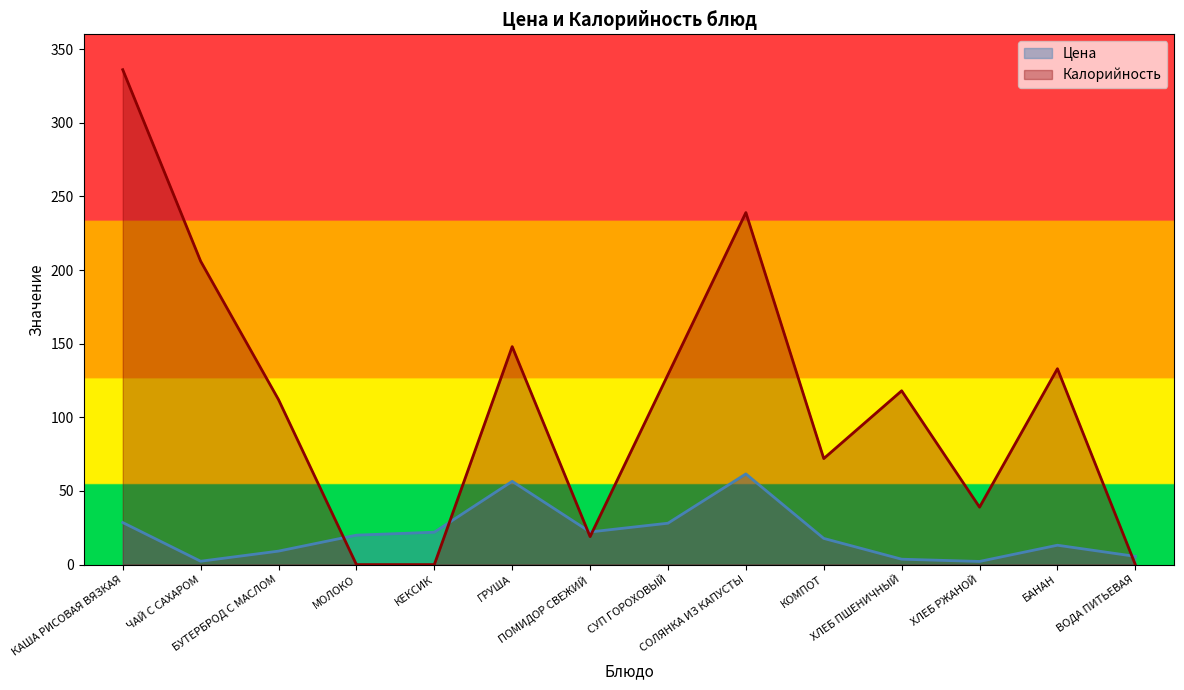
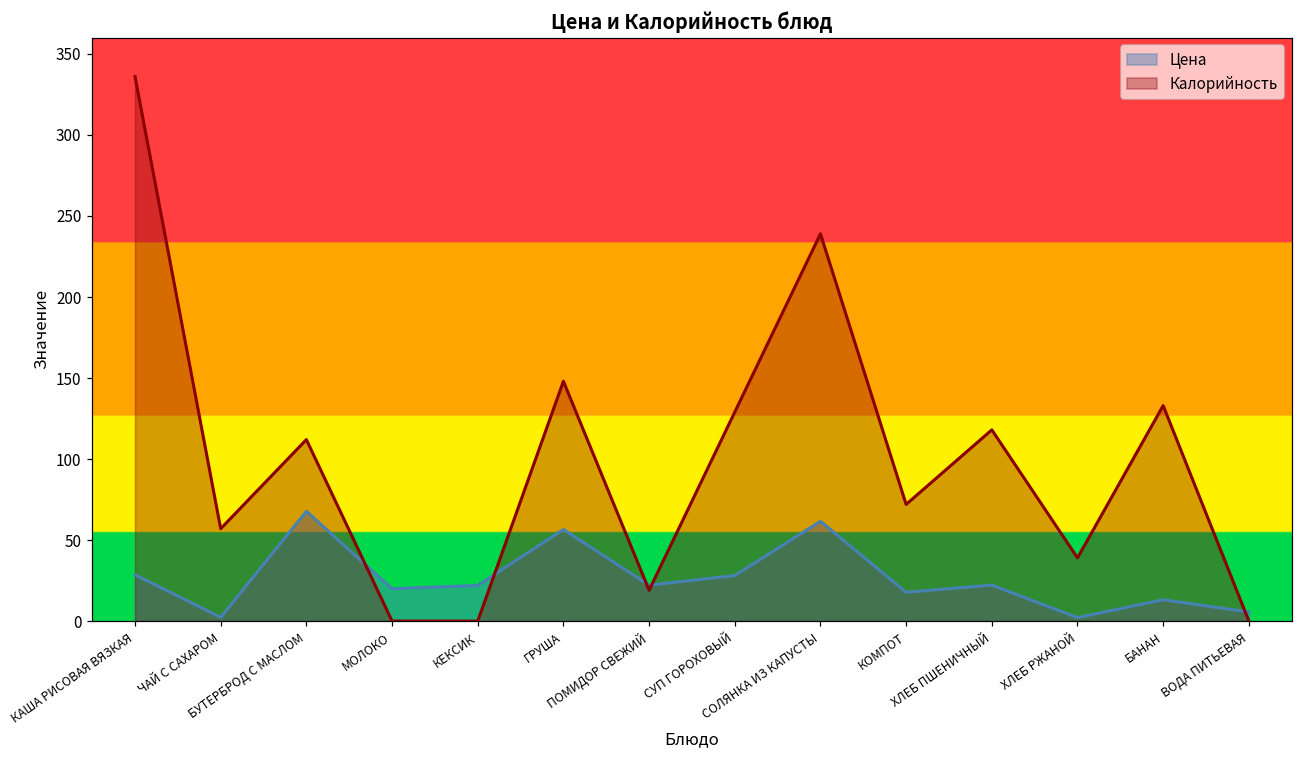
  {
    "Цена": {
      "КАША РИСОВАЯ ВЯЗКАЯ": 29,
      "ЧАЙ С САХАРОМ": 2,
-     "БУТЕРБРОД С МАСЛОМ": 9,
+     "БУТЕРБРОД С МАСЛОМ": 68,
      "МОЛОКО": 20,
      "КЕКСИК": 22,
      "ГРУША": 57,
      "ПОМИДОР СВЕЖИЙ": 22,
      "СУП ГОРОХОВЫЙ": 28,
      "СОЛЯНКА ИЗ КАПУСТЫ": 62,
      "КОМПОТ": 18,
-     "ХЛЕБ ПШЕНИЧНЫЙ": 4,
+     "ХЛЕБ ПШЕНИЧНЫЙ": 22,
      "ХЛЕБ РЖАНОЙ": 2,
      "БАНАН": 13,
      "ВОДА ПИТЬЕВАЯ": 6
    },
    "Калорийность": {
      "КАША РИСОВАЯ ВЯЗКАЯ": 336,
-     "ЧАЙ С САХАРОМ": 206,
+     "ЧАЙ С САХАРОМ": 57,
      "БУТЕРБРОД С МАСЛОМ": 112,
      "МОЛОКО": 0,
      "КЕКСИК": 0,
      "ГРУША": 148,
      "ПОМИДОР СВЕЖИЙ": 19,
      "СУП ГОРОХОВЫЙ": 129,
      "СОЛЯНКА ИЗ КАПУСТЫ": 239,
      "КОМПОТ": 72,
      "ХЛЕБ ПШЕНИЧНЫЙ": 118,
      "ХЛЕБ РЖАНОЙ": 39,
      "БАНАН": 133,
      "ВОДА ПИТЬЕВАЯ": 0
    }
  }
